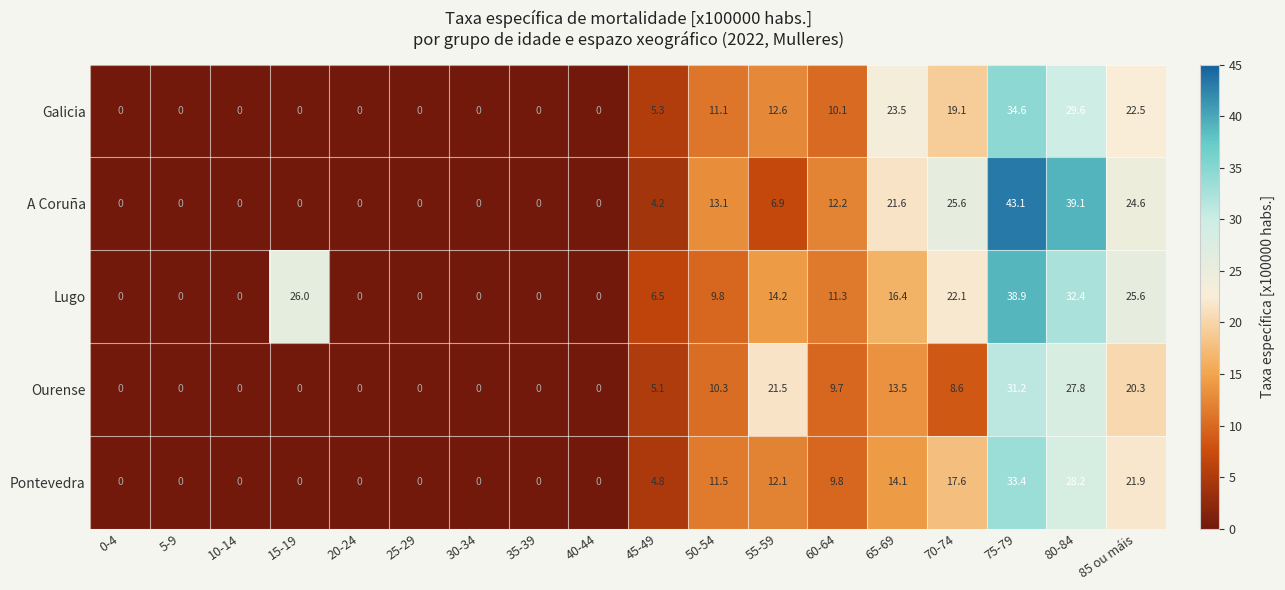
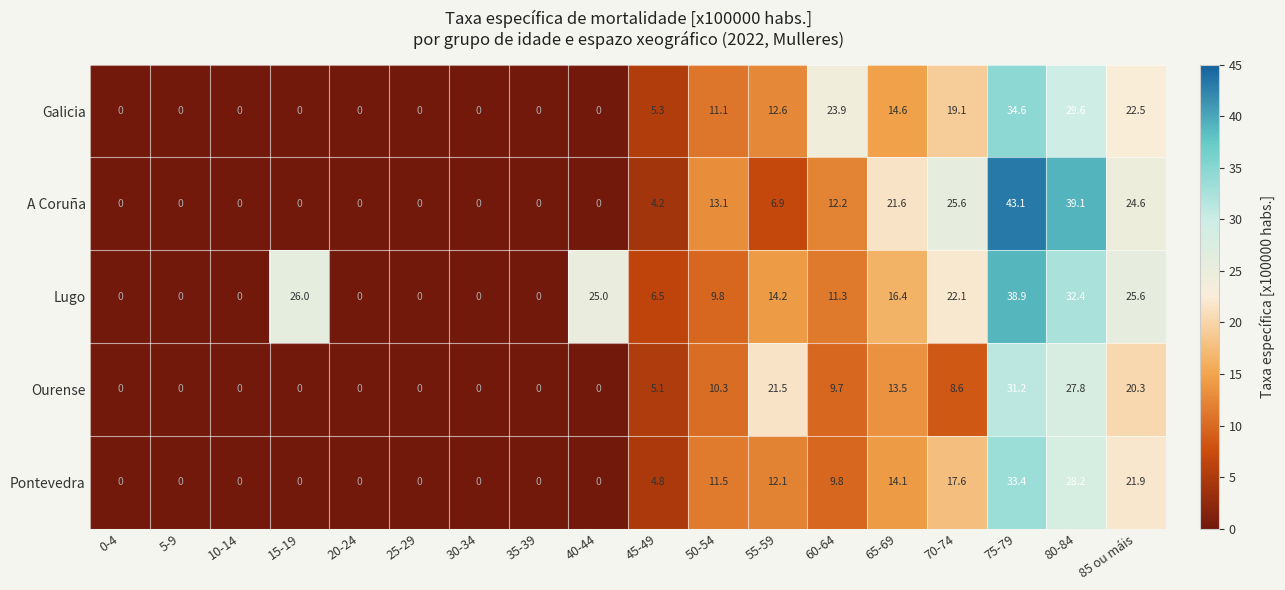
  {
    "Galicia": {
      "0-4": 0,
      "5-9": 0,
      "10-14": 0,
      "15-19": 0,
      "20-24": 0,
      "25-29": 0,
      "30-34": 0,
      "35-39": 0,
      "40-44": 0,
      "45-49": 5.3,
      "50-54": 11.1,
      "55-59": 12.6,
-     "60-64": 10.1,
-     "65-69": 23.5,
+     "60-64": 23.9,
+     "65-69": 14.6,
      "70-74": 19.1,
      "75-79": 34.6,
      "80-84": 29.6,
      "85 ou máis": 22.5
    },
    "A Coruña": {
      "0-4": 0,
      "5-9": 0,
      "10-14": 0,
      "15-19": 0,
      "20-24": 0,
      "25-29": 0,
      "30-34": 0,
      "35-39": 0,
      "40-44": 0,
      "45-49": 4.2,
      "50-54": 13.1,
      "55-59": 6.9,
      "60-64": 12.2,
      "65-69": 21.6,
      "70-74": 25.6,
      "75-79": 43.1,
      "80-84": 39.1,
      "85 ou máis": 24.6
    },
    "Lugo": {
      "0-4": 0,
      "5-9": 0,
      "10-14": 0,
      "15-19": 26.0,
      "20-24": 0,
      "25-29": 0,
      "30-34": 0,
      "35-39": 0,
-     "40-44": 0,
+     "40-44": 25.0,
      "45-49": 6.5,
      "50-54": 9.8,
      "55-59": 14.2,
      "60-64": 11.3,
      "65-69": 16.4,
      "70-74": 22.1,
      "75-79": 38.9,
      "80-84": 32.4,
      "85 ou máis": 25.6
    },
    "Ourense": {
      "0-4": 0,
      "5-9": 0,
      "10-14": 0,
      "15-19": 0,
      "20-24": 0,
      "25-29": 0,
      "30-34": 0,
      "35-39": 0,
      "40-44": 0,
      "45-49": 5.1,
      "50-54": 10.3,
      "55-59": 21.5,
      "60-64": 9.7,
      "65-69": 13.5,
      "70-74": 8.6,
      "75-79": 31.2,
      "80-84": 27.8,
      "85 ou máis": 20.3
    },
    "Pontevedra": {
      "0-4": 0,
      "5-9": 0,
      "10-14": 0,
      "15-19": 0,
      "20-24": 0,
      "25-29": 0,
      "30-34": 0,
      "35-39": 0,
      "40-44": 0,
      "45-49": 4.8,
      "50-54": 11.5,
      "55-59": 12.1,
      "60-64": 9.8,
      "65-69": 14.1,
      "70-74": 17.6,
      "75-79": 33.4,
      "85 ou máis": 21.9
    }
  }
